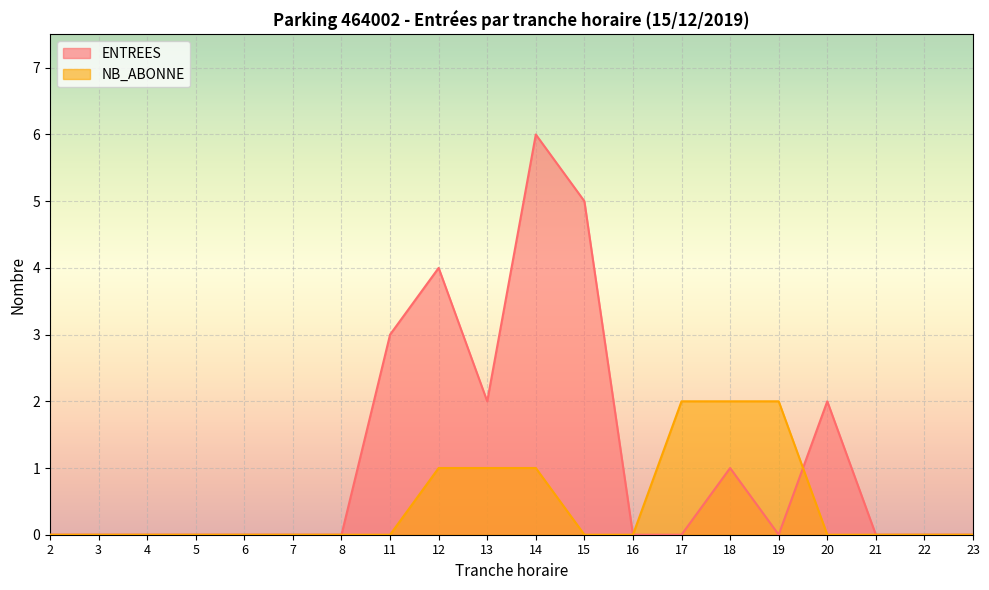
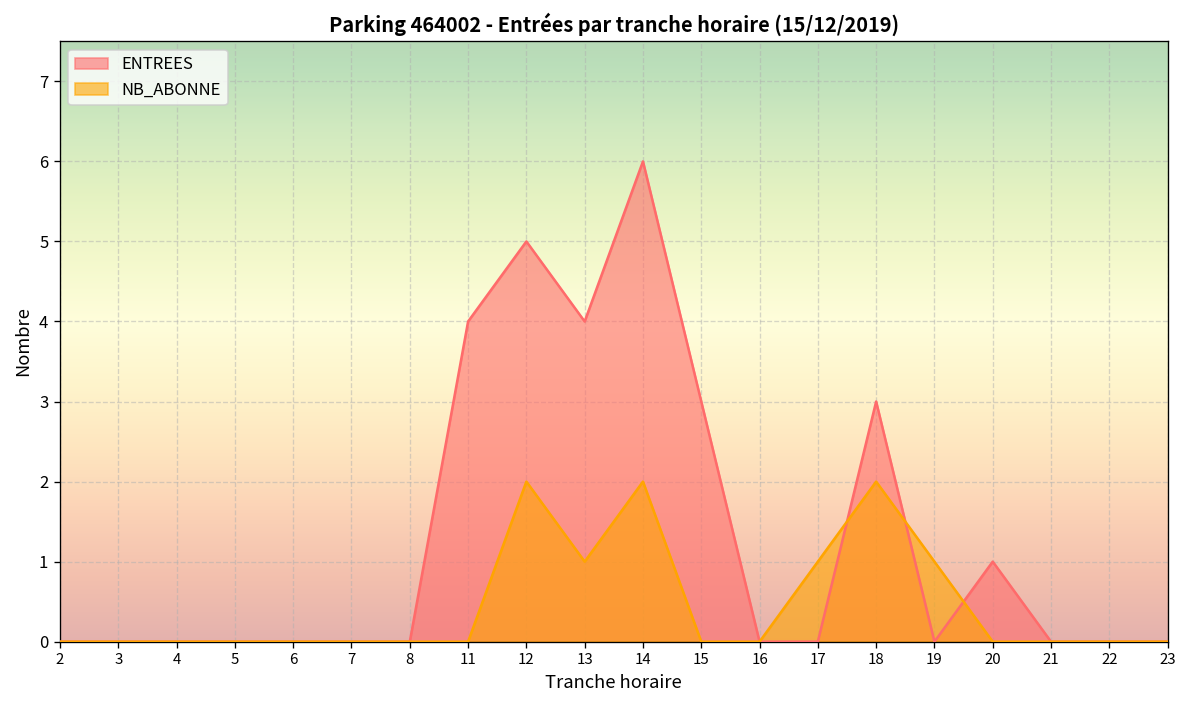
  {
    "ENTREES": {
-     "11": 3,
-     "12": 4,
-     "13": 2,
+     "11": 4,
+     "12": 5,
+     "13": 4,
      "14": 6,
-     "15": 5,
+     "15": 3,
      "17": 0,
-     "18": 1,
+     "18": 3,
      "19": 0,
-     "20": 2
+     "20": 1
    },
    "NB_ABONNE": {
      "11": 0,
-     "12": 1,
+     "12": 2,
      "13": 1,
-     "14": 1,
+     "14": 2,
      "15": 0,
-     "17": 2,
+     "17": 1,
      "18": 2,
-     "19": 2,
+     "19": 1,
      "20": 0
    }
  }
